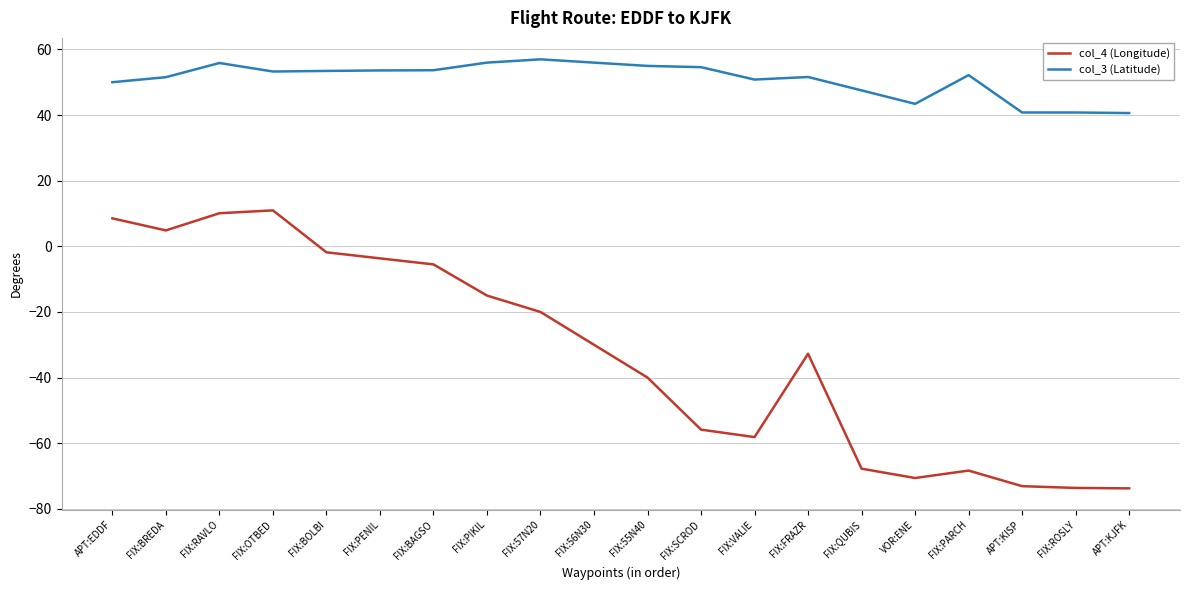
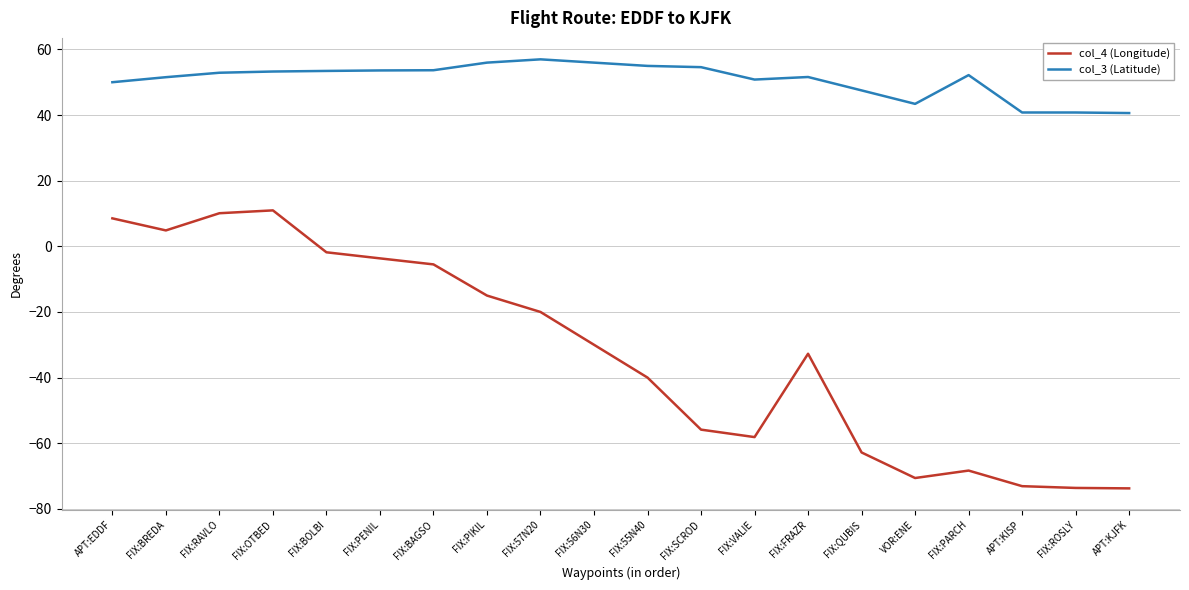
  {
    "col_4 (Longitude)": {
      "APT:EDDF": 9,
      "FIX:BREDA": 5,
      "FIX:RAVLO": 10,
      "FIX:OTBED": 11,
      "FIX:BOLBI": -2,
      "FIX:PENIL": -4,
      "FIX:BAGSO": -6,
      "FIX:PIKIL": -15,
      "FIX:57N20": -20,
      "FIX:56N30": -30,
      "FIX:55N40": -40,
      "FIX:SCROD": -56,
      "FIX:VALIE": -58,
      "FIX:FRAZR": -33,
-     "FIX:QUBIS": -68,
+     "FIX:QUBIS": -63,
      "VOR:ENE": -71,
      "FIX:PARCH": -68,
      "APT:KISP": -73,
      "FIX:ROSLY": -74,
      "APT:KJFK": -74
    },
    "col_3 (Latitude)": {
      "APT:EDDF": 50,
      "FIX:BREDA": 52,
-     "FIX:RAVLO": 56,
+     "FIX:RAVLO": 53,
      "FIX:OTBED": 53,
      "FIX:BOLBI": 53,
      "FIX:PENIL": 54,
      "FIX:BAGSO": 54,
      "FIX:PIKIL": 56,
      "FIX:57N20": 57,
      "FIX:56N30": 56,
      "FIX:55N40": 55,
      "FIX:SCROD": 55,
      "FIX:VALIE": 51,
      "FIX:FRAZR": 52,
      "FIX:QUBIS": 48,
      "VOR:ENE": 43,
      "FIX:PARCH": 52,
      "APT:KISP": 41,
      "FIX:ROSLY": 41,
      "APT:KJFK": 41
    }
  }
